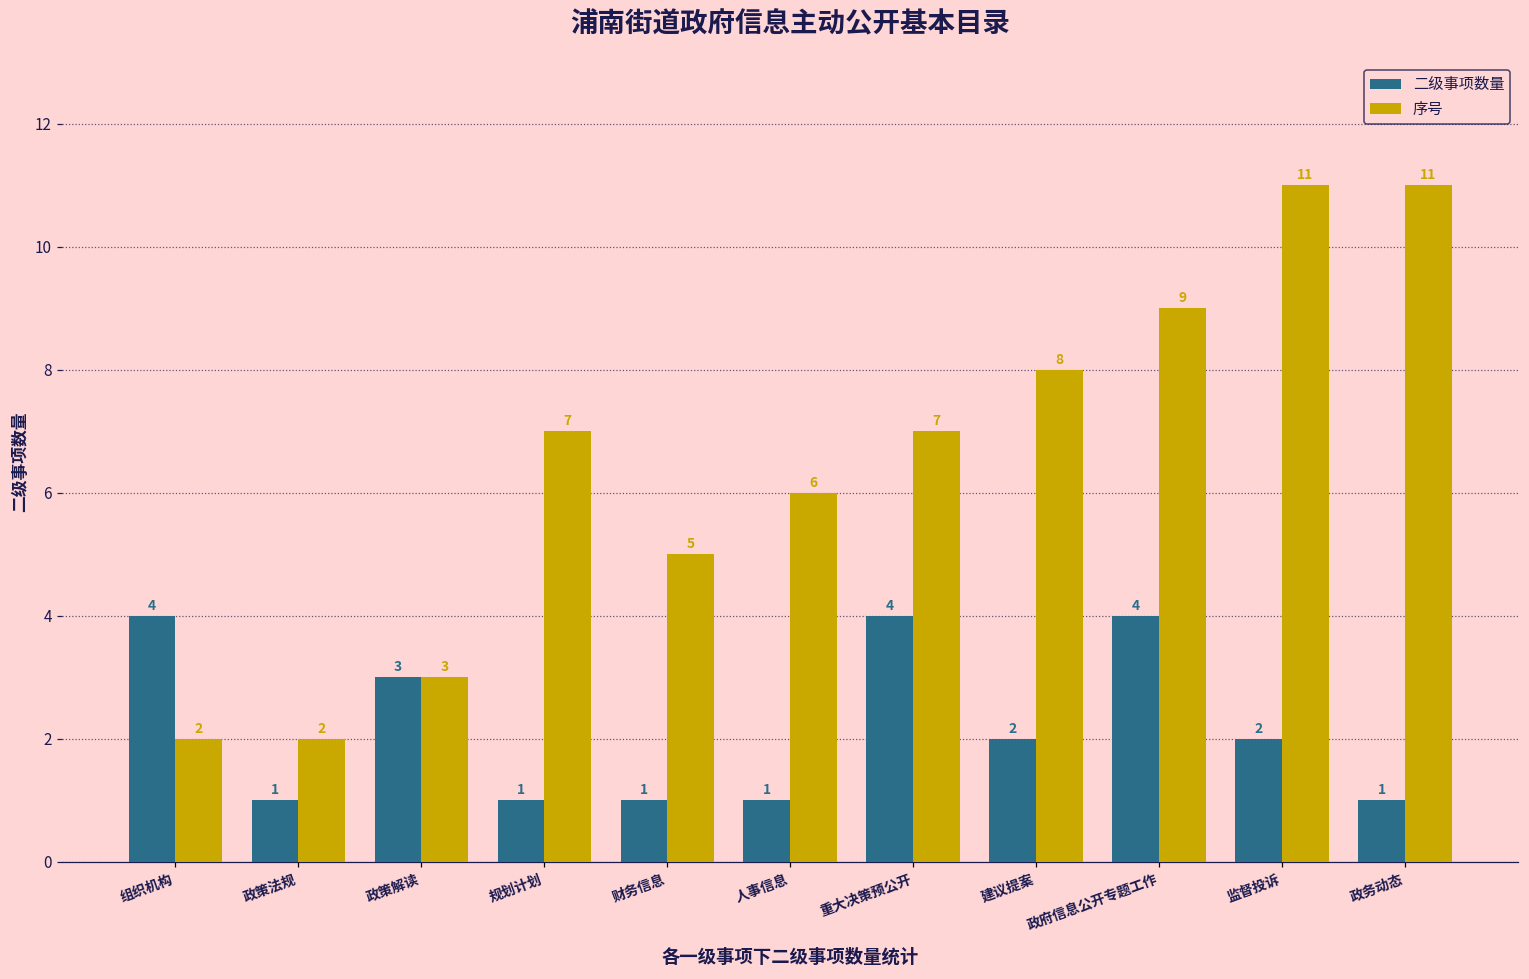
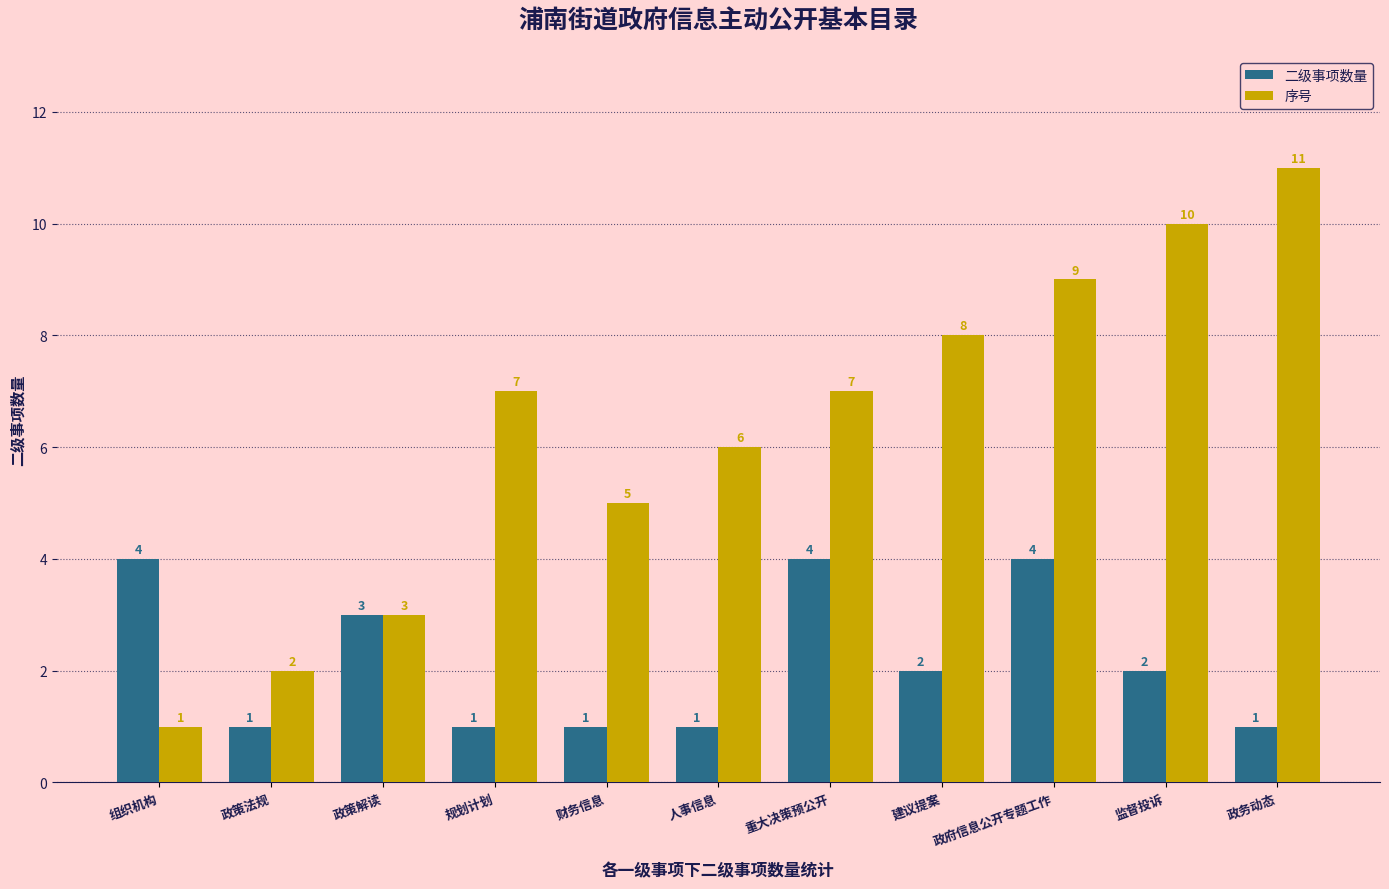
  {
    "二级事项数量": {
      "组织机构": 4,
      "政策法规": 1,
      "政策解读": 3,
      "规划计划": 1,
      "财务信息": 1,
      "人事信息": 1,
      "重大决策预公开": 4,
      "建议提案": 2,
      "政府信息公开专题工作": 4,
      "监督投诉": 2,
      "政务动态": 1
    },
    "序号": {
-     "组织机构": 2,
+     "组织机构": 1,
      "政策法规": 2,
      "政策解读": 3,
      "规划计划": 7,
      "财务信息": 5,
      "人事信息": 6,
      "重大决策预公开": 7,
      "建议提案": 8,
      "政府信息公开专题工作": 9,
-     "监督投诉": 11,
+     "监督投诉": 10,
      "政务动态": 11
    }
  }
